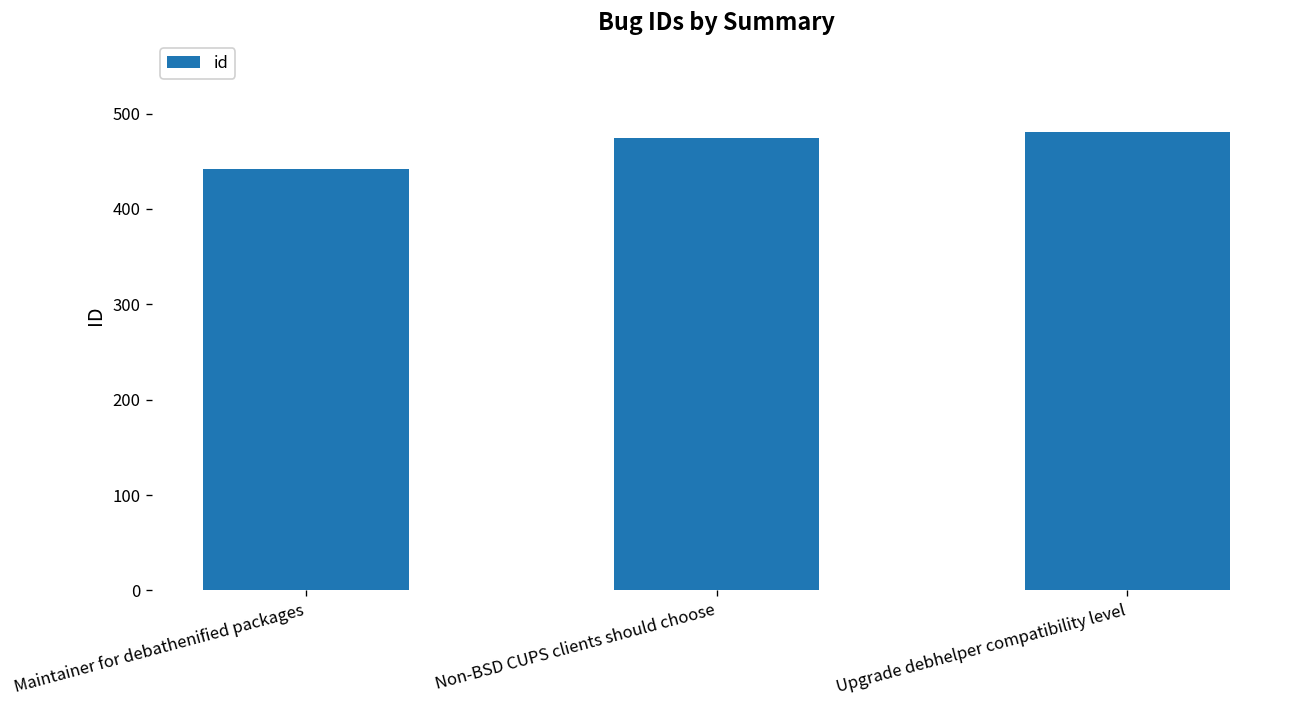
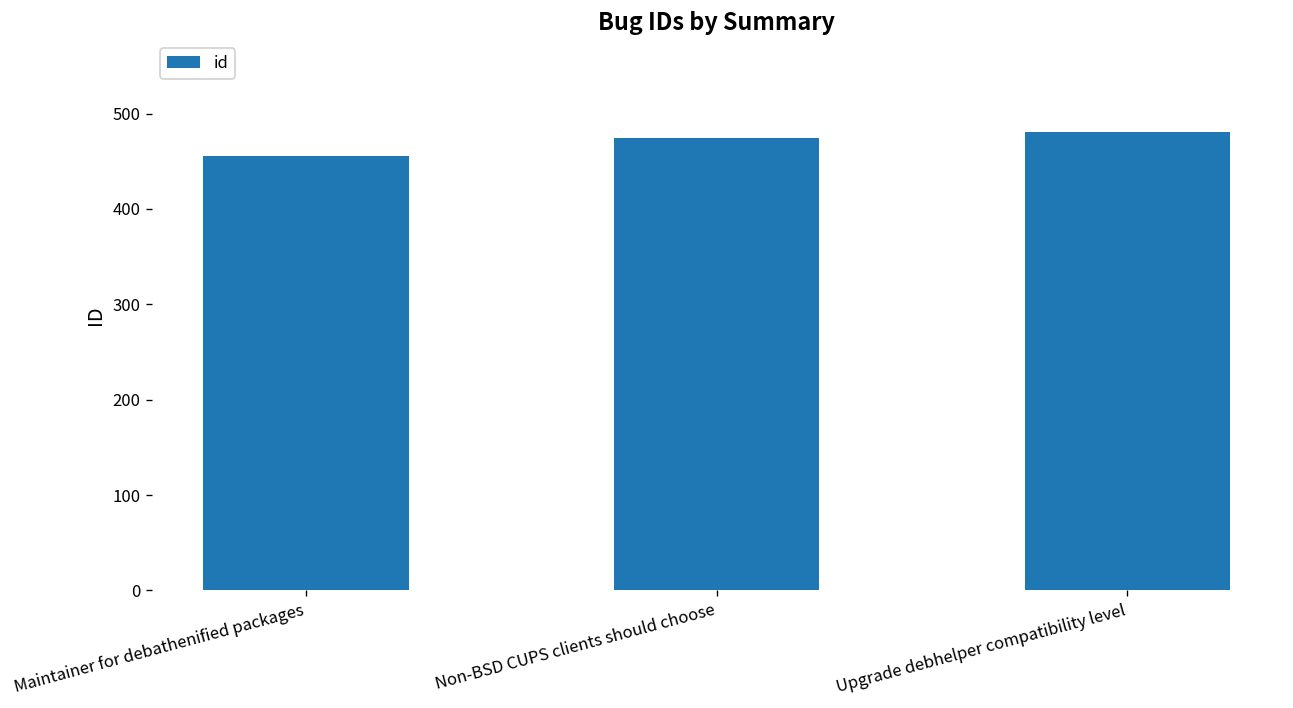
  {
-   "Maintainer for debathenified packages": 440,
+   "Maintainer for debathenified packages": 460,
    "Non-BSD CUPS clients should choose": 470,
    "Upgrade debhelper compatibility level": 480
  }
